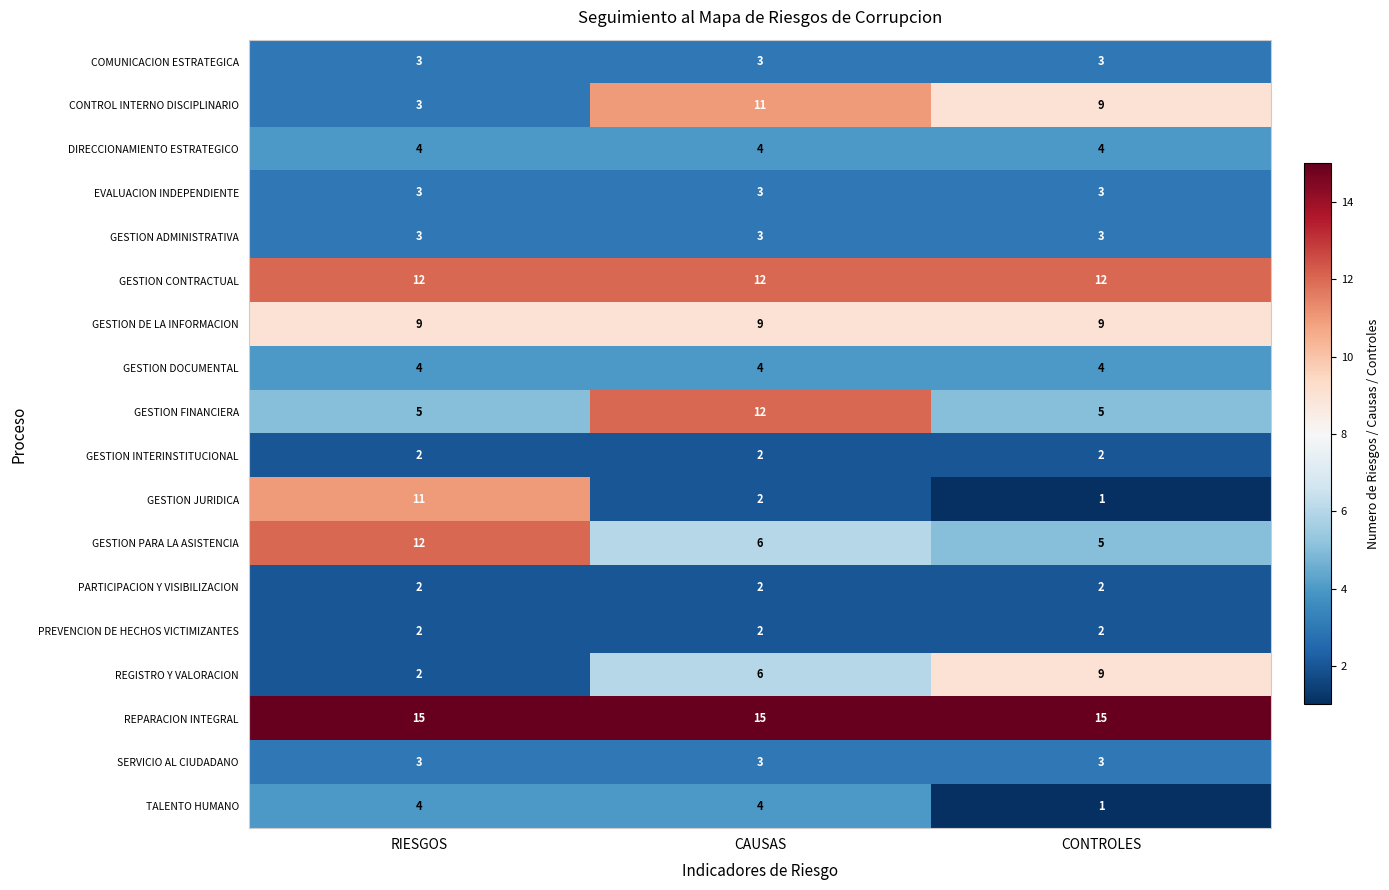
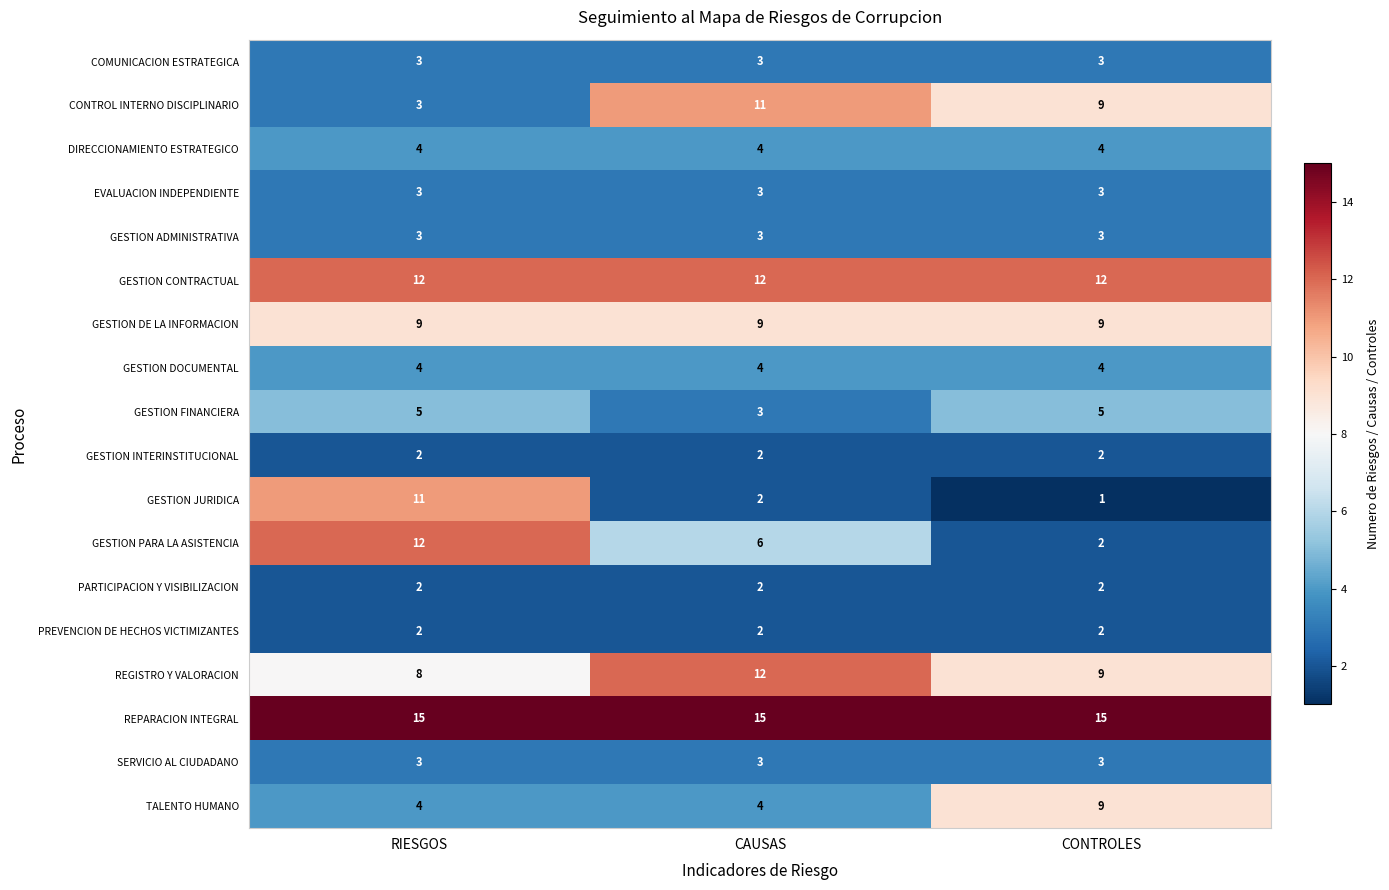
  {
    "COMUNICACION ESTRATEGICA": {
      "RIESGOS": 3,
      "CAUSAS": 3,
      "CONTROLES": 3
    },
    "CONTROL INTERNO DISCIPLINARIO": {
      "RIESGOS": 3,
      "CAUSAS": 11,
      "CONTROLES": 9
    },
    "DIRECCIONAMIENTO ESTRATEGICO": {
      "RIESGOS": 4,
      "CAUSAS": 4,
      "CONTROLES": 4
    },
    "EVALUACION INDEPENDIENTE": {
      "RIESGOS": 3,
      "CAUSAS": 3,
      "CONTROLES": 3
    },
    "GESTION ADMINISTRATIVA": {
      "RIESGOS": 3,
      "CAUSAS": 3,
      "CONTROLES": 3
    },
    "GESTION CONTRACTUAL": {
      "RIESGOS": 12,
      "CAUSAS": 12,
      "CONTROLES": 12
    },
    "GESTION DE LA INFORMACION": {
      "RIESGOS": 9,
      "CAUSAS": 9,
      "CONTROLES": 9
    },
    "GESTION DOCUMENTAL": {
      "RIESGOS": 4,
      "CAUSAS": 4,
      "CONTROLES": 4
    },
    "GESTION FINANCIERA": {
      "RIESGOS": 5,
-     "CAUSAS": 12,
+     "CAUSAS": 3,
      "CONTROLES": 5
    },
    "GESTION INTERINSTITUCIONAL": {
      "RIESGOS": 2,
      "CAUSAS": 2,
      "CONTROLES": 2
    },
    "GESTION JURIDICA": {
      "RIESGOS": 11,
      "CAUSAS": 2,
      "CONTROLES": 1
    },
    "GESTION PARA LA ASISTENCIA": {
      "RIESGOS": 12,
      "CAUSAS": 6,
-     "CONTROLES": 5
+     "CONTROLES": 2
    },
    "PARTICIPACION Y VISIBILIZACION": {
      "RIESGOS": 2,
      "CAUSAS": 2,
      "CONTROLES": 2
    },
    "PREVENCION DE HECHOS VICTIMIZANTES": {
      "RIESGOS": 2,
      "CAUSAS": 2,
      "CONTROLES": 2
    },
    "REGISTRO Y VALORACION": {
-     "RIESGOS": 2,
-     "CAUSAS": 6,
+     "RIESGOS": 8,
+     "CAUSAS": 12,
      "CONTROLES": 9
    },
    "REPARACION INTEGRAL": {
      "RIESGOS": 15,
      "CAUSAS": 15,
      "CONTROLES": 15
    },
    "SERVICIO AL CIUDADANO": {
      "RIESGOS": 3,
      "CAUSAS": 3,
      "CONTROLES": 3
    },
    "TALENTO HUMANO": {
      "RIESGOS": 4,
      "CAUSAS": 4,
-     "CONTROLES": 1
+     "CONTROLES": 9
    }
  }
